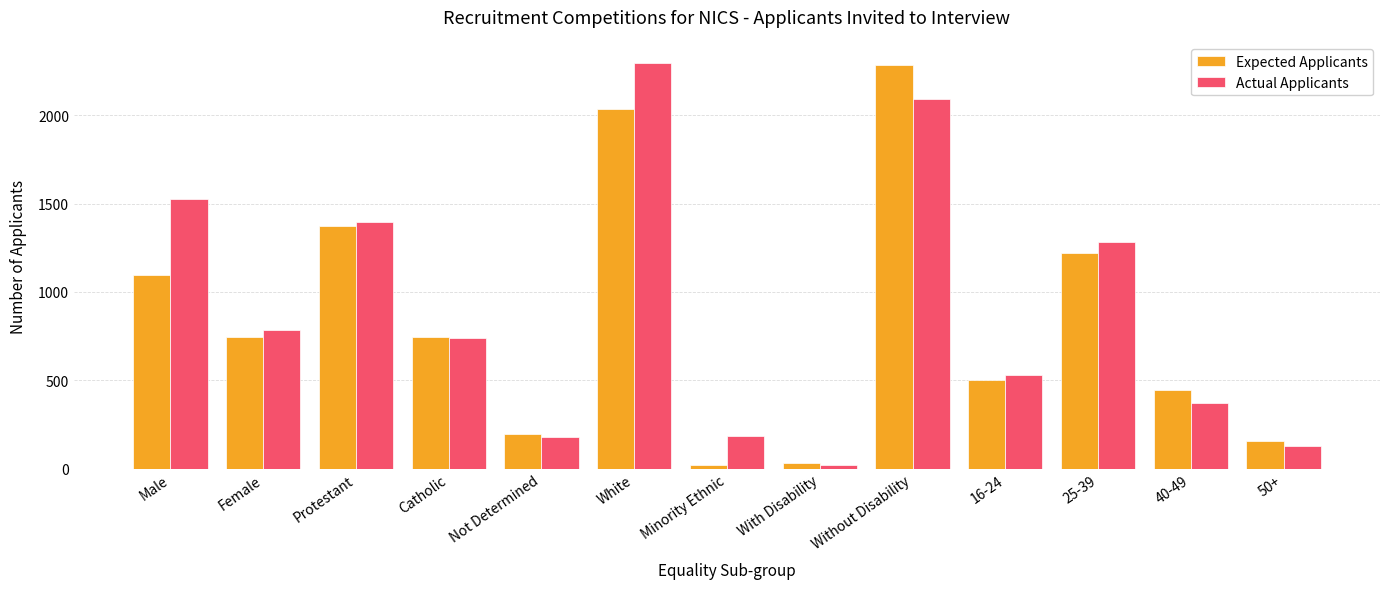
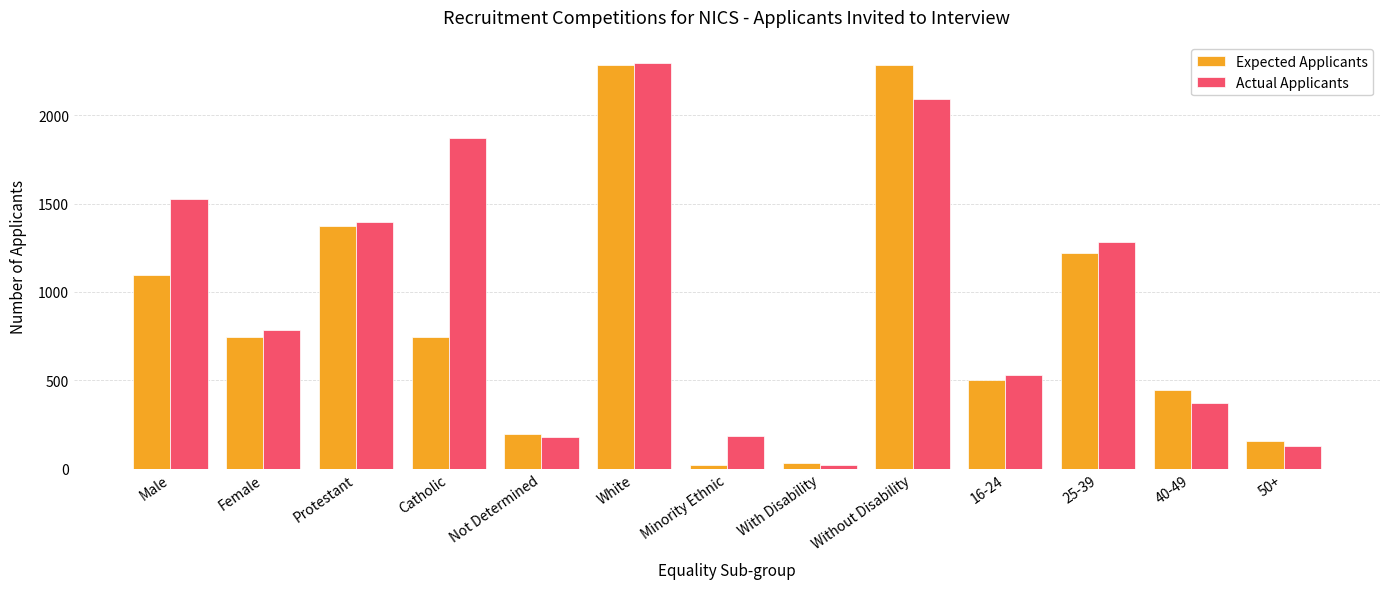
  {
    "Expected Applicants": {
      "Male": 1100,
      "Female": 750,
      "Protestant": 1380,
      "Catholic": 750,
      "Not Determined": 190,
-     "White": 2040,
+     "White": 2290,
      "Minority Ethnic": 20,
      "With Disability": 30,
      "Without Disability": 2290,
      "16-24": 500,
      "25-39": 1220,
      "40-49": 440,
      "50+": 150
    },
    "Actual Applicants": {
      "Male": 1530,
      "Female": 790,
      "Protestant": 1400,
-     "Catholic": 740,
+     "Catholic": 1870,
      "Not Determined": 180,
      "White": 2300,
      "Minority Ethnic": 180,
      "With Disability": 20,
      "Without Disability": 2090,
      "16-24": 530,
      "25-39": 1280,
      "40-49": 370,
      "50+": 130
    }
  }
